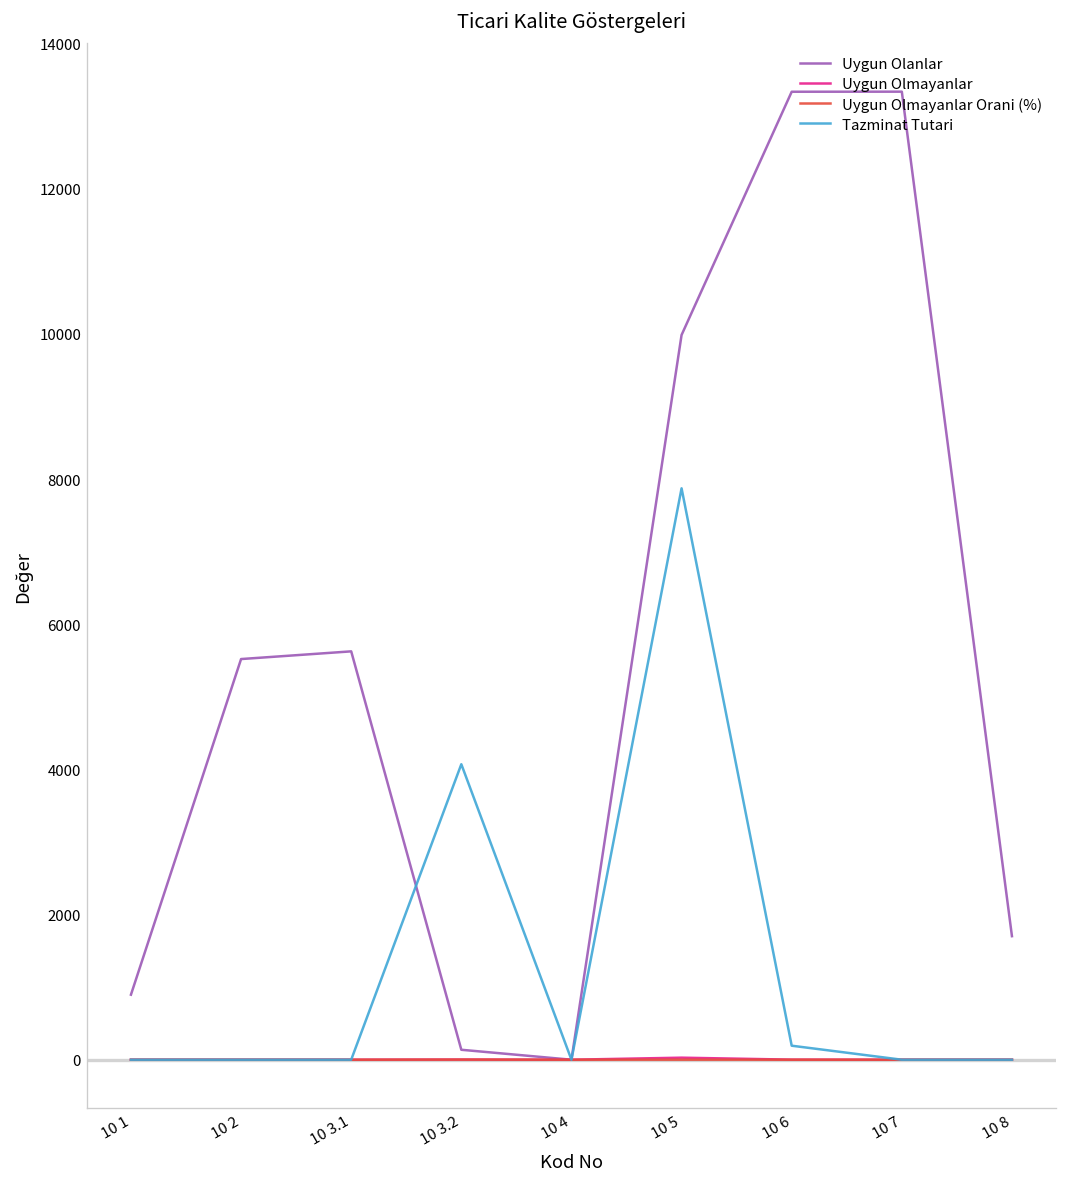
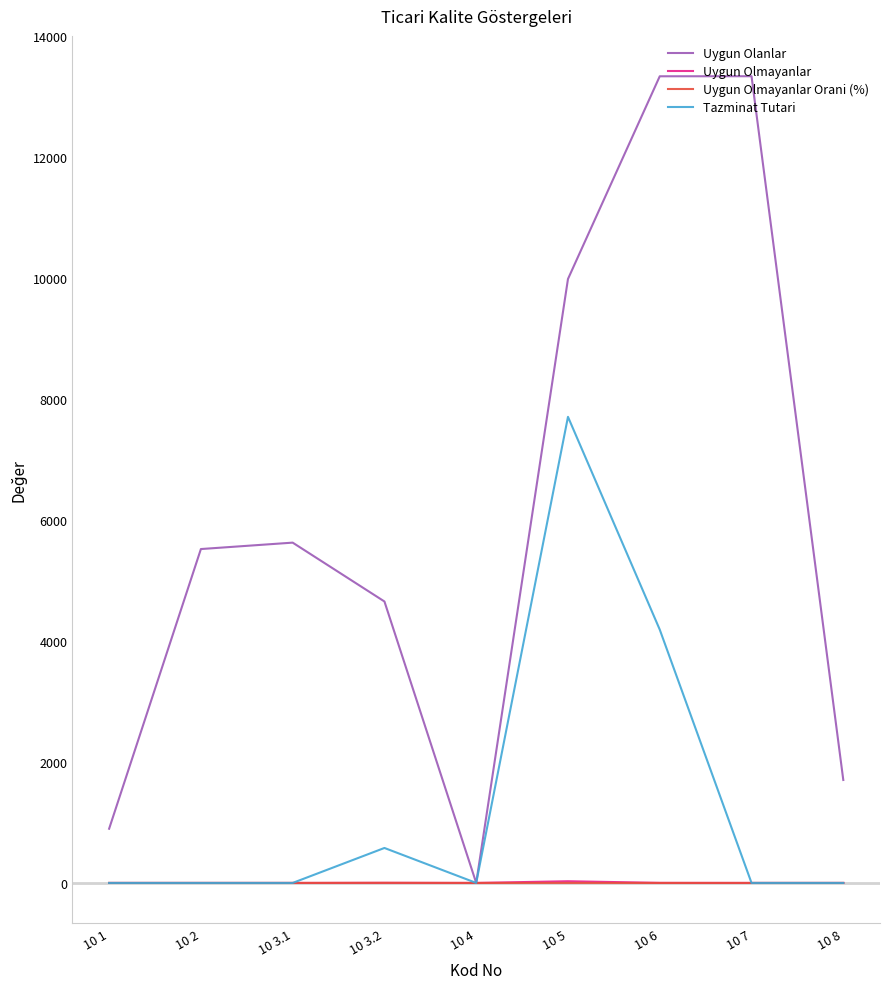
  {
    "Uygun Olanlar": {
      "10 1": 900,
      "10 2": 5500,
      "10 3.1": 5600,
-     "10 3.2": 100,
+     "10 3.2": 4700,
      "10 5": 10000,
      "10 6": 13300,
      "10 7": 13300,
      "10 8": 1700
    },
    "Tazminat Tutari": {
-     "10 3.2": 4100,
-     "10 5": 7900,
-     "10 6": 200
+     "10 3.2": 600,
+     "10 5": 7700,
+     "10 6": 4200
    }
  }
